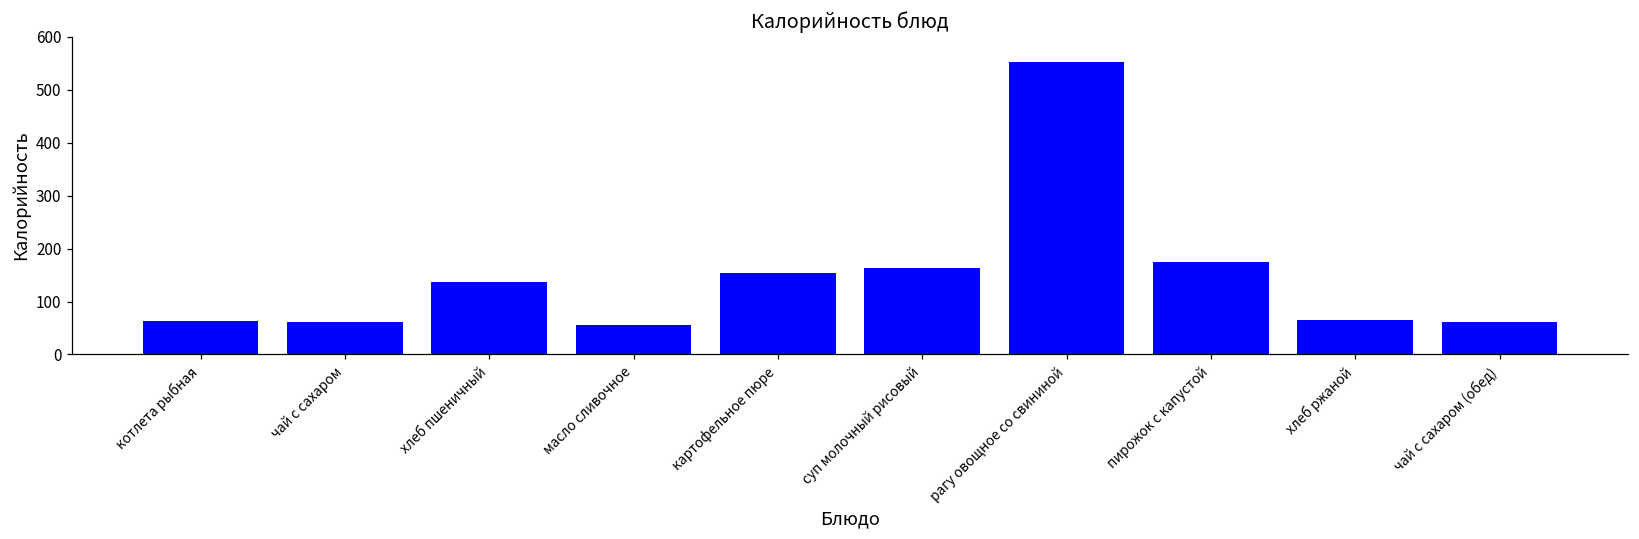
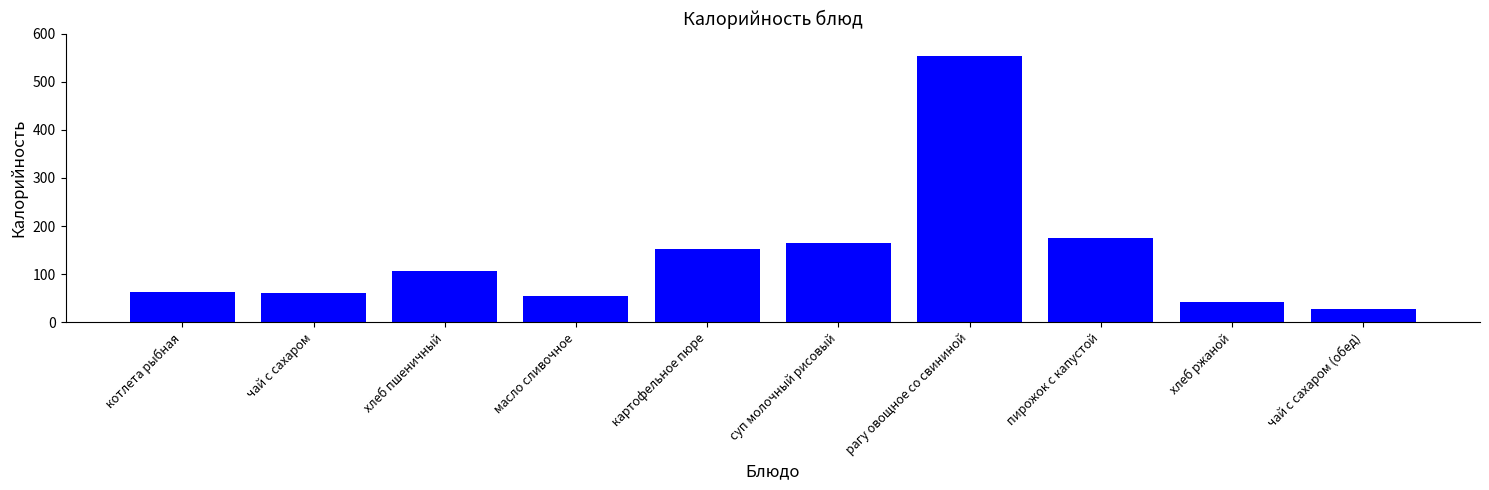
  {
    "котлета рыбная": 60,
    "чай с сахаром": 60,
-   "хлеб пшеничный": 140,
+   "хлеб пшеничный": 110,
    "масло сливочное": 60,
    "картофельное пюре": 150,
    "суп молочный рисовый": 160,
    "рагу овощное со свининой": 550,
    "пирожок с капустой": 180,
-   "хлеб ржаной": 70,
-   "чай с сахаром (обед)": 60
+   "хлеб ржаной": 40,
+   "чай с сахаром (обед)": 30
  }
